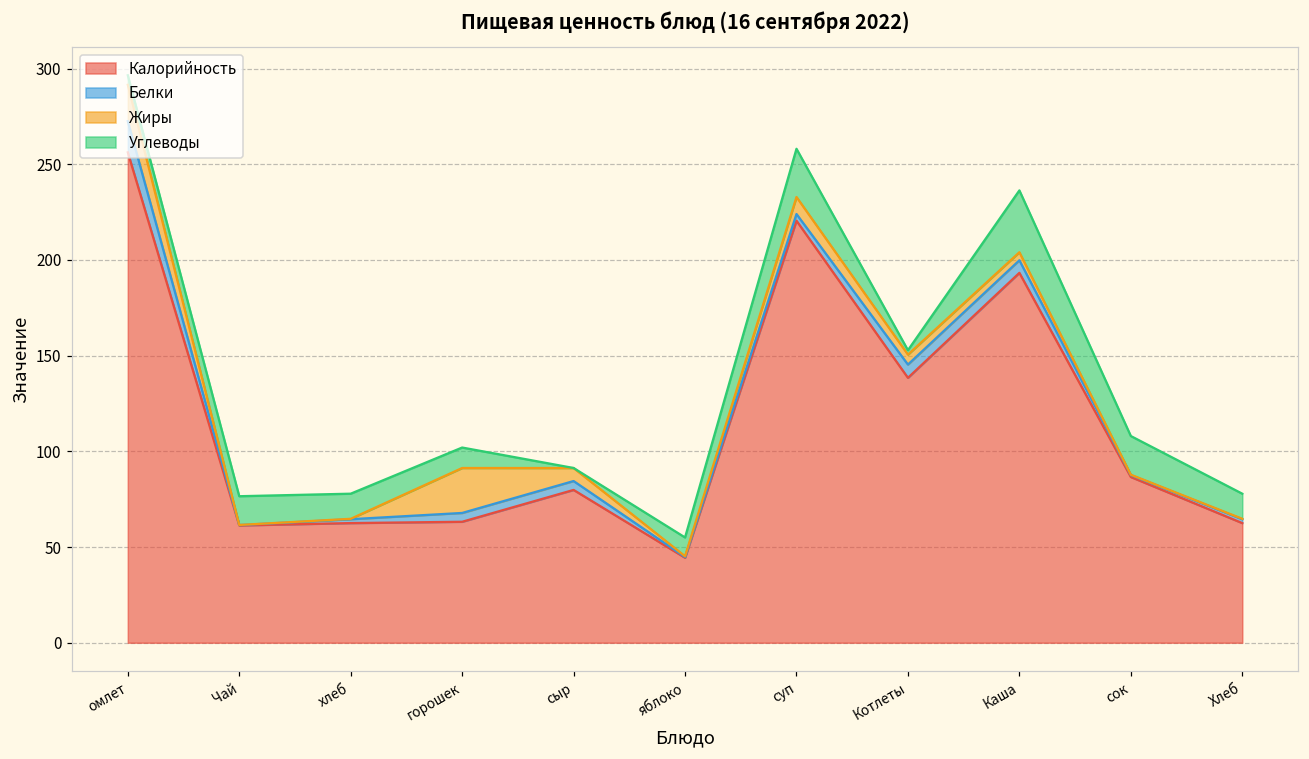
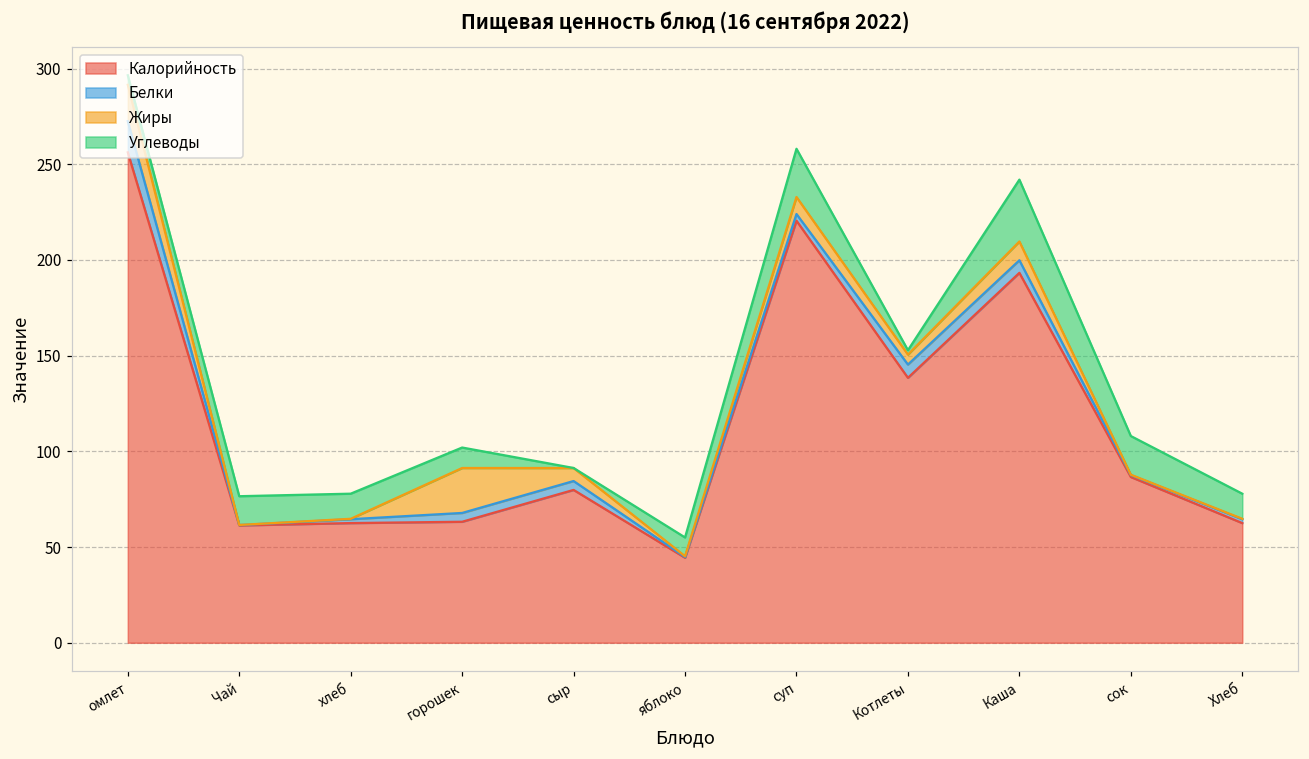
  {
    "Калорийность": {
      "омлет": 256,
      "хлеб": 63,
      "горошек": 63,
      "сыр": 80,
      "суп": 221,
      "Котлеты": 138,
      "Каша": 193,
      "Хлеб": 63
    },
    "Белки": {
      "горошек": 5,
      "сыр": 5,
      "суп": 4,
      "Котлеты": 7,
      "Каша": 7
    },
    "Жиры": {
      "горошек": 23,
      "суп": 9,
      "Котлеты": 5,
-     "Каша": 4
+     "Каша": 10
    },
    "Углеводы": {
      "Чай": 15,
      "хлеб": 13,
      "горошек": 11,
      "яблоко": 10,
      "суп": 25,
      "Котлеты": 2,
      "Каша": 32,
      "сок": 20,
      "Хлеб": 13
    }
  }
